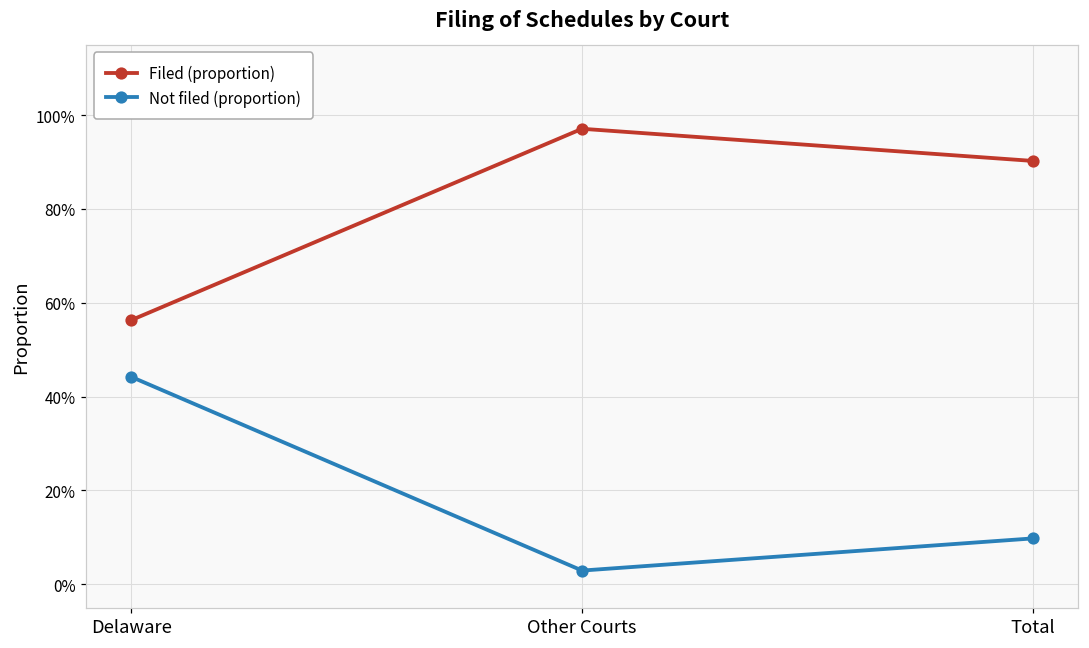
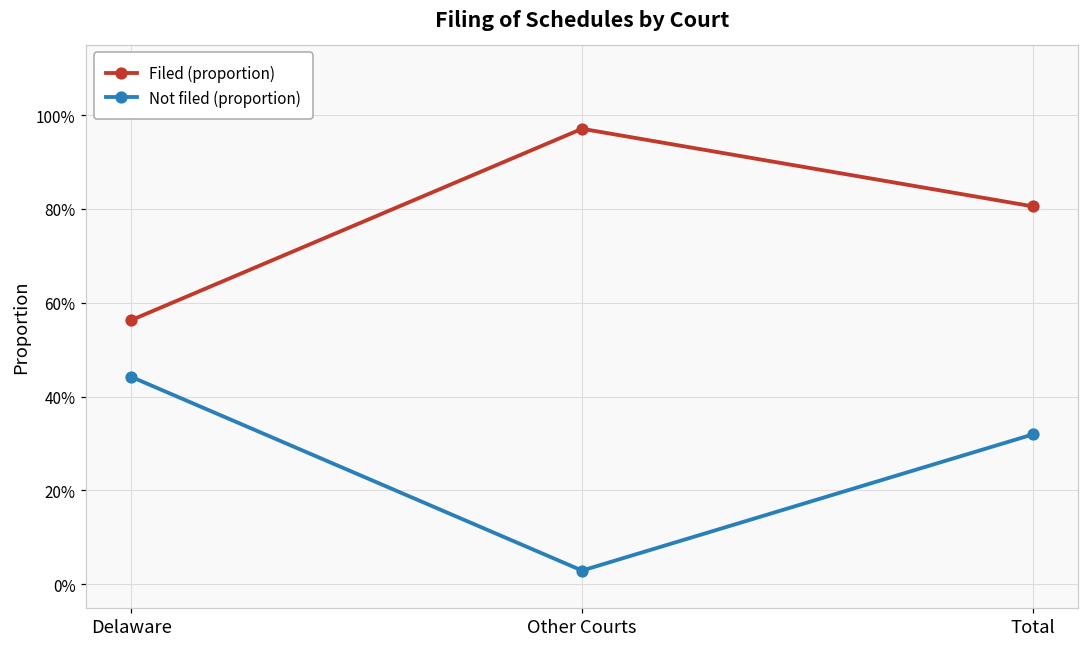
  {
    "Filed (proportion)": {
      "Delaware": "56%",
      "Other Courts": "97%",
-     "Total": "90%"
+     "Total": "81%"
    },
    "Not filed (proportion)": {
      "Delaware": "44%",
      "Other Courts": "3%",
-     "Total": "10%"
+     "Total": "32%"
    }
  }
